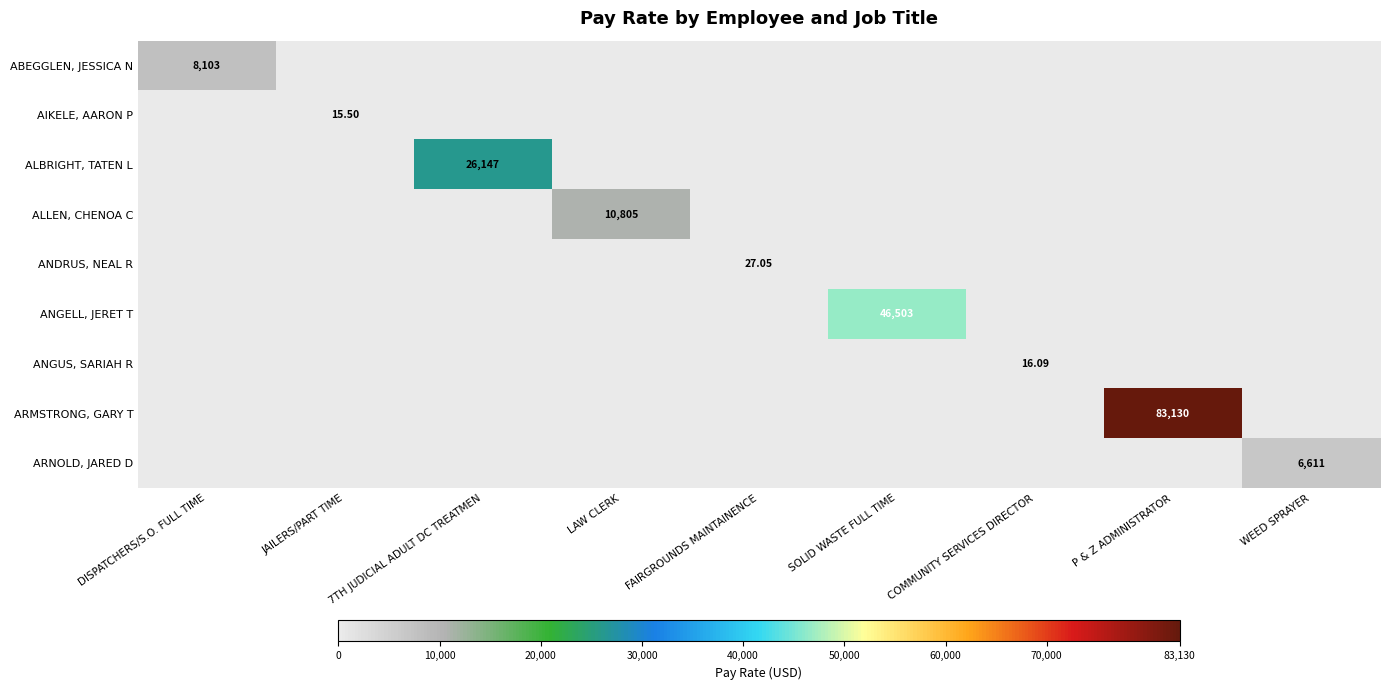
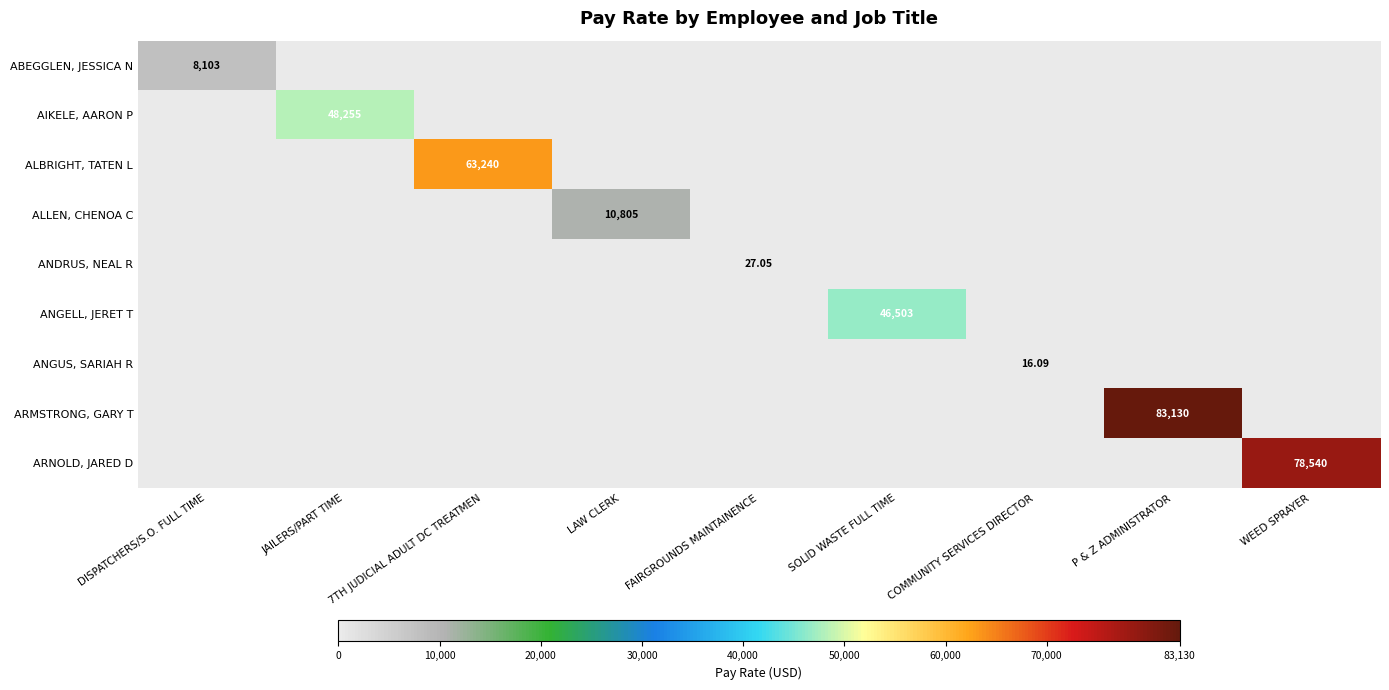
  {
    "ABEGGLEN, JESSICA N": {
      "DISPATCHERS/S.O. FULL TIME": "8,103"
    },
    "AIKELE, AARON P": {
-     "JAILERS/PART TIME": "15.50"
+     "JAILERS/PART TIME": "48,255"
    },
    "ALBRIGHT, TATEN L": {
-     "7TH JUDICIAL ADULT DC TREATMEN": "26,147"
+     "7TH JUDICIAL ADULT DC TREATMEN": "63,240"
    },
    "ALLEN, CHENOA C": {
      "LAW CLERK": "10,805"
    },
    "ANDRUS, NEAL R": {
      "FAIRGROUNDS MAINTAINENCE": "27.05"
    },
    "ANGELL, JERET T": {
      "SOLID WASTE FULL TIME": "46,503"
    },
    "ANGUS, SARIAH R": {
      "COMMUNITY SERVICES DIRECTOR": "16.09"
    },
    "ARMSTRONG, GARY T": {
      "P & Z ADMINISTRATOR": "83,130"
    },
    "ARNOLD, JARED D": {
-     "WEED SPRAYER": "6,611"
+     "WEED SPRAYER": "78,540"
    }
  }
